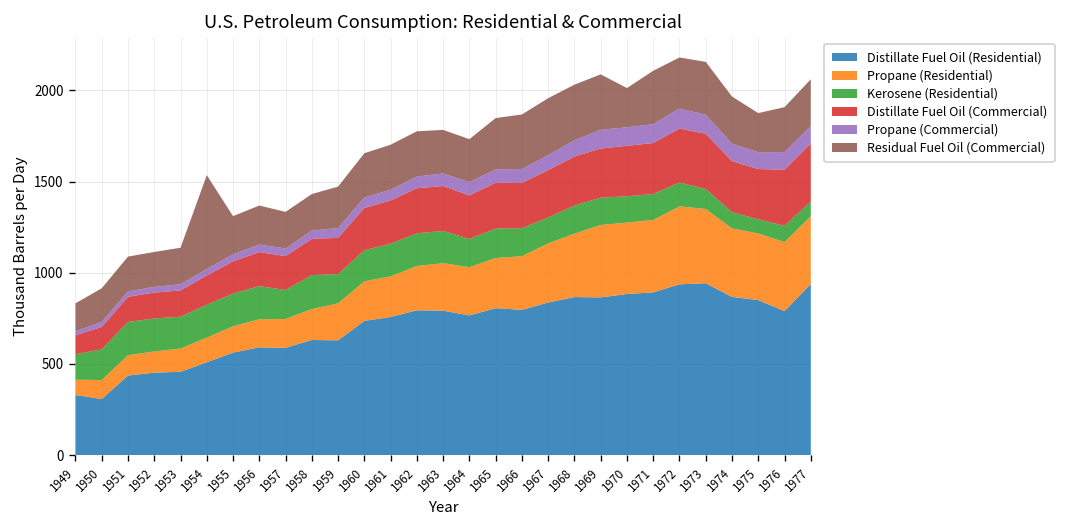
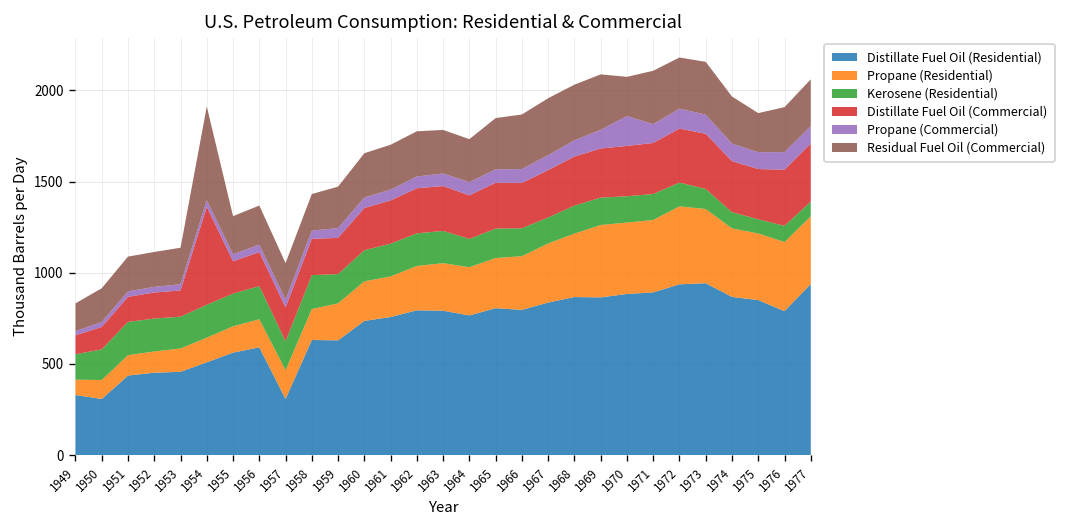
  {
    "Distillate Fuel Oil (Residential)": {
      "1949": 330,
      "1950": 310,
      "1951": 440,
      "1952": 450,
      "1953": 460,
      "1954": 510,
      "1955": 560,
      "1956": 590,
-     "1957": 590,
+     "1957": 310,
      "1958": 630,
      "1959": 630,
      "1960": 740,
      "1961": 760,
      "1962": 790,
      "1963": 790,
      "1964": 770,
      "1965": 810,
      "1966": 800,
      "1967": 840,
      "1968": 870,
      "1969": 860,
      "1970": 880,
      "1971": 890,
      "1972": 940,
      "1973": 940,
      "1974": 870,
      "1975": 850,
      "1976": 790,
      "1977": 940
    },
    "Propane (Residential)": {
      "1949": 80,
      "1950": 100,
      "1951": 110,
      "1952": 120,
      "1953": 130,
      "1954": 140,
      "1955": 140,
      "1956": 150,
      "1957": 160,
      "1958": 170,
      "1959": 200,
      "1960": 220,
      "1961": 220,
      "1962": 240,
      "1963": 260,
      "1964": 260,
      "1965": 280,
      "1966": 290,
      "1967": 320,
      "1968": 350,
      "1969": 400,
      "1970": 390,
      "1971": 400,
      "1972": 430,
      "1973": 410,
      "1974": 380,
      "1975": 370,
      "1976": 380,
      "1977": 370
    },
    "Kerosene (Residential)": {
      "1949": 140,
      "1950": 170,
      "1951": 180,
      "1952": 180,
      "1953": 170,
      "1954": 180,
      "1955": 180,
      "1956": 180,
      "1957": 160,
      "1958": 190,
      "1959": 160,
      "1960": 170,
      "1961": 180,
      "1962": 180,
      "1963": 180,
      "1964": 160,
      "1965": 160,
      "1966": 150,
      "1967": 140,
      "1968": 150,
      "1969": 150,
      "1970": 140,
      "1971": 140,
      "1972": 130,
      "1973": 110,
      "1974": 90,
      "1975": 80,
      "1976": 90,
      "1977": 80
    },
    "Distillate Fuel Oil (Commercial)": {
      "1949": 100,
      "1950": 120,
      "1951": 140,
      "1952": 140,
      "1953": 140,
-     "1954": 160,
+     "1954": 540,
      "1955": 180,
      "1956": 190,
      "1957": 190,
      "1958": 200,
      "1959": 200,
      "1960": 230,
      "1961": 240,
      "1962": 250,
      "1963": 250,
      "1964": 240,
      "1965": 250,
      "1966": 250,
      "1967": 260,
      "1968": 270,
      "1969": 270,
      "1970": 280,
      "1971": 280,
      "1972": 300,
      "1973": 300,
      "1974": 280,
      "1975": 280,
      "1976": 310,
      "1977": 320
    },
    "Propane (Commercial)": {
      "1949": 20,
      "1950": 30,
      "1951": 30,
      "1952": 30,
      "1953": 30,
      "1954": 40,
      "1955": 40,
      "1956": 40,
      "1957": 40,
      "1958": 50,
      "1959": 50,
      "1960": 60,
      "1961": 60,
      "1962": 60,
      "1963": 70,
      "1964": 70,
      "1965": 70,
      "1966": 80,
      "1967": 80,
      "1968": 90,
      "1969": 100,
-     "1970": 100,
+     "1970": 160,
      "1971": 100,
      "1972": 110,
      "1973": 100,
      "1974": 100,
      "1975": 90,
      "1976": 100,
      "1977": 100
    },
    "Residual Fuel Oil (Commercial)": {
      "1949": 150,
      "1950": 180,
      "1951": 190,
      "1952": 190,
      "1953": 200,
      "1954": 510,
      "1955": 210,
      "1956": 210,
      "1957": 200,
      "1958": 200,
      "1959": 230,
      "1960": 240,
      "1961": 250,
      "1962": 250,
      "1963": 240,
      "1964": 240,
      "1965": 280,
      "1966": 300,
      "1967": 310,
      "1968": 310,
      "1969": 300,
      "1970": 220,
      "1971": 290,
      "1972": 280,
      "1973": 290,
      "1974": 260,
      "1975": 210,
      "1976": 250,
      "1977": 260
    }
  }
